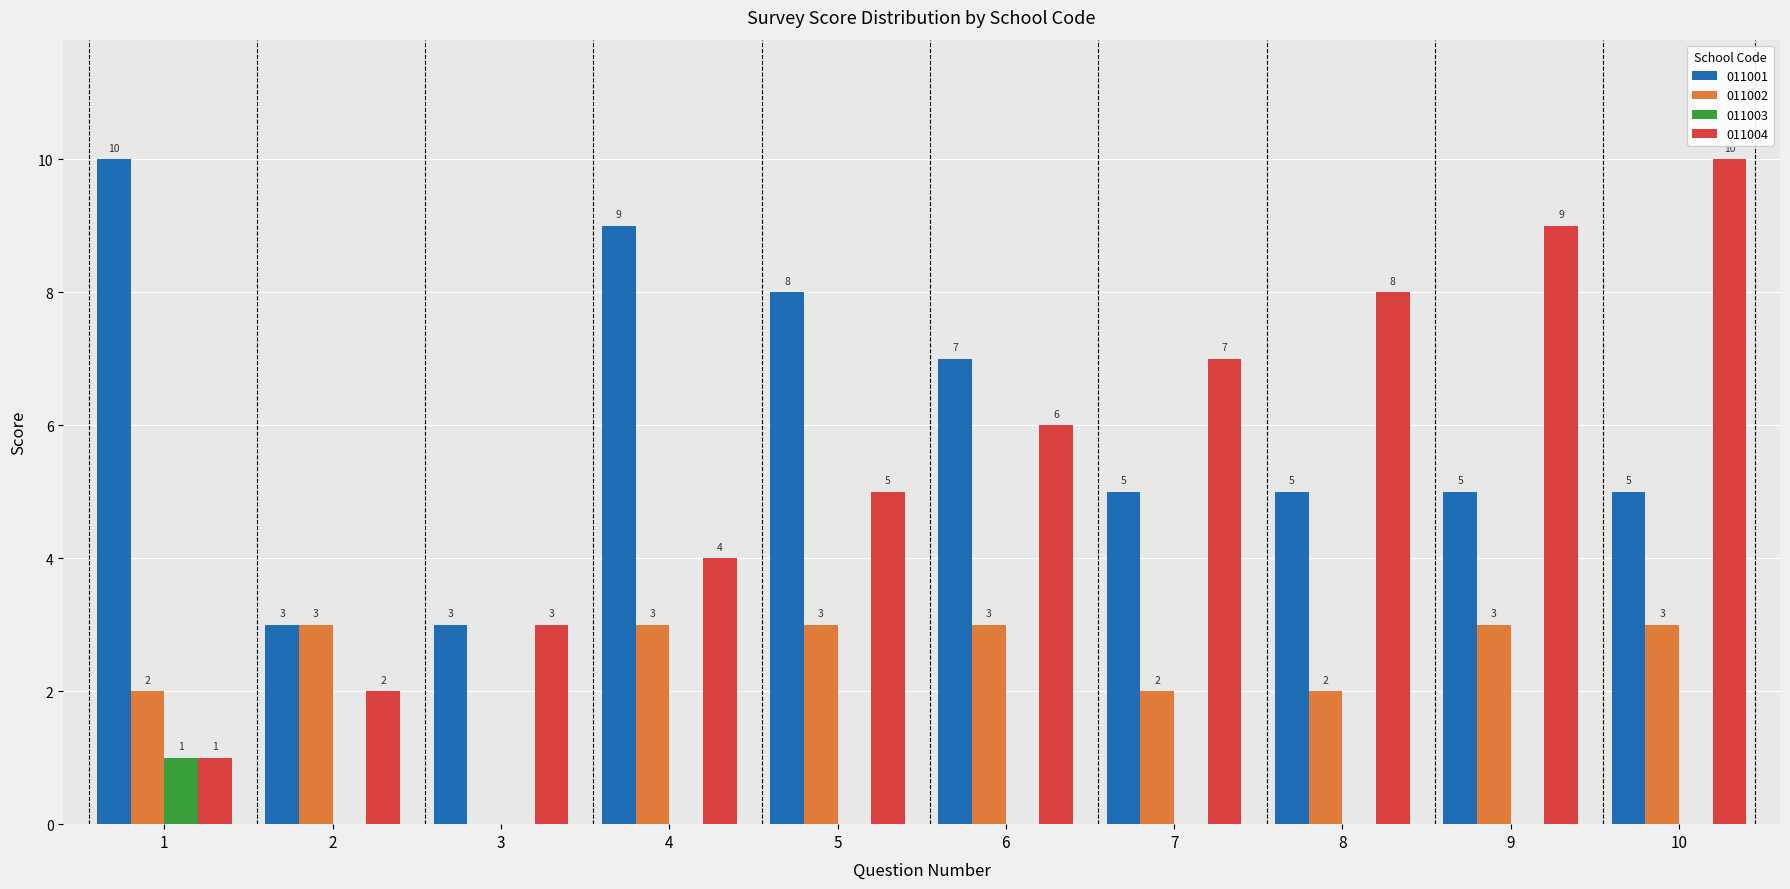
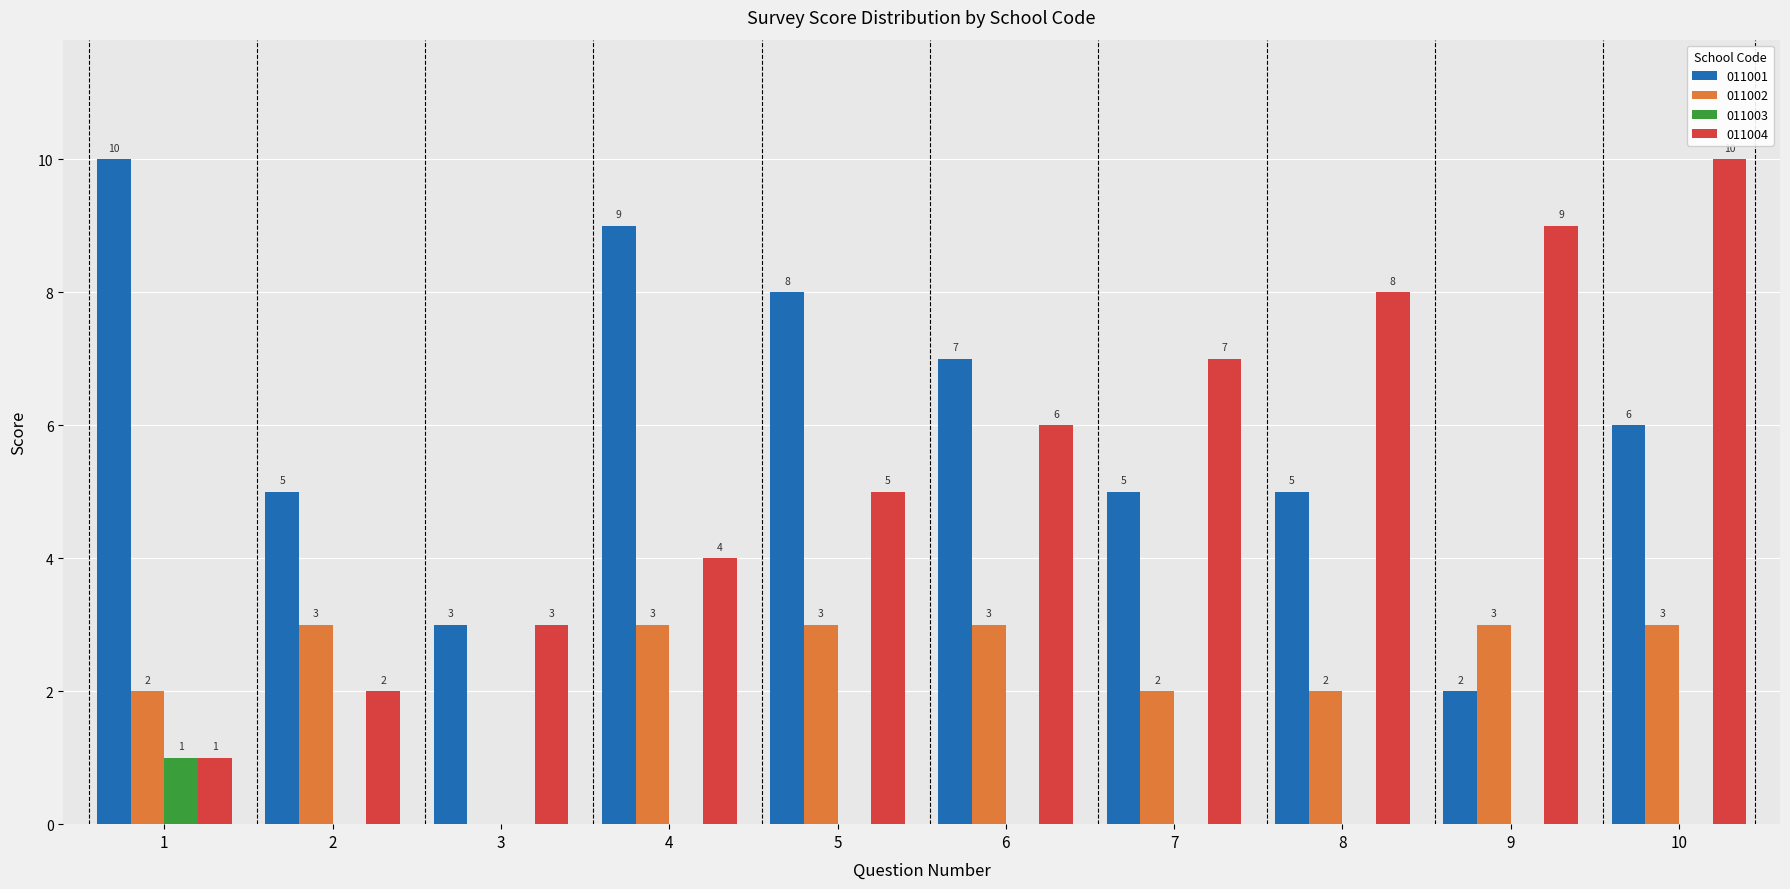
  {
    "011001": {
      "1": 10,
-     "2": 3,
+     "2": 5,
      "3": 3,
      "4": 9,
      "5": 8,
      "6": 7,
      "7": 5,
      "8": 5,
-     "9": 5,
-     "10": 5
+     "9": 2,
+     "10": 6
    },
    "011003": {
      "1": 1
    }
  }
